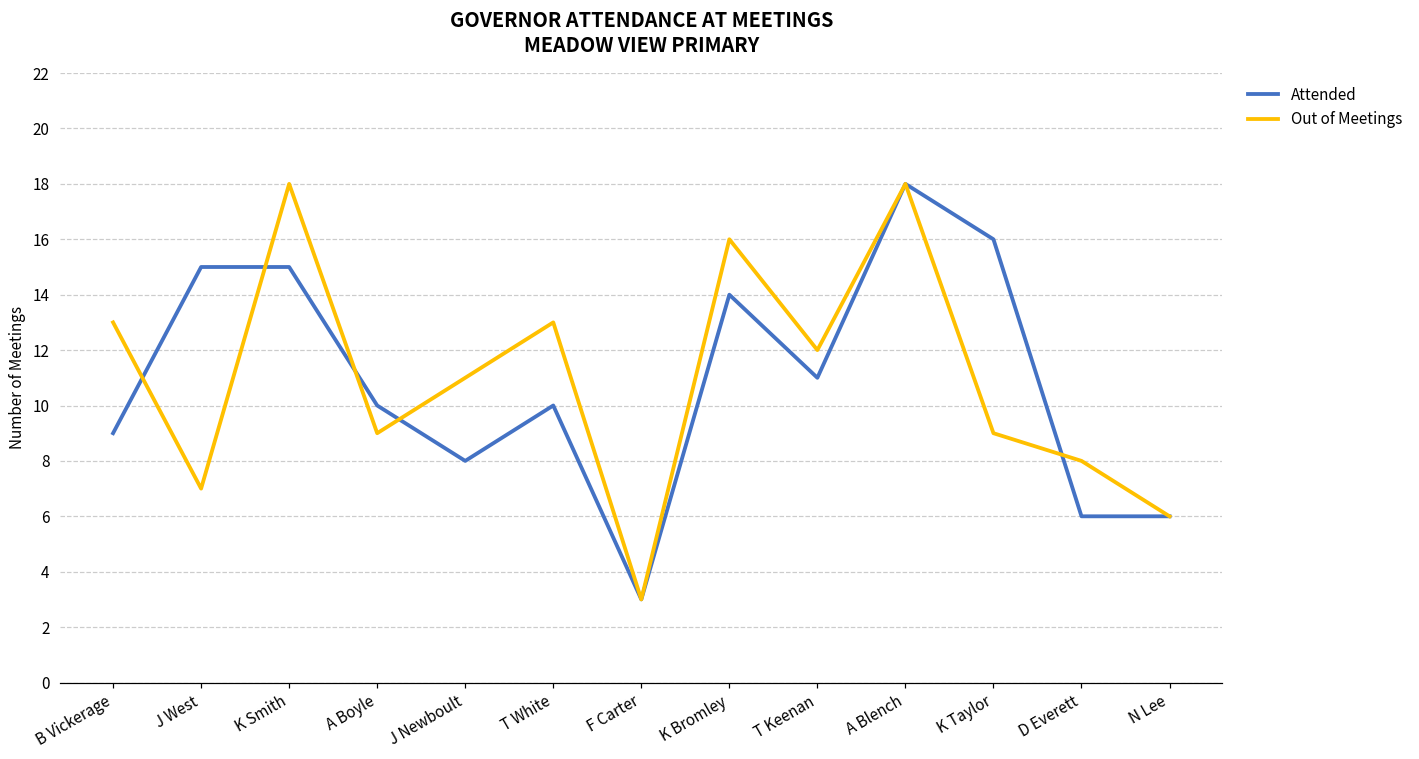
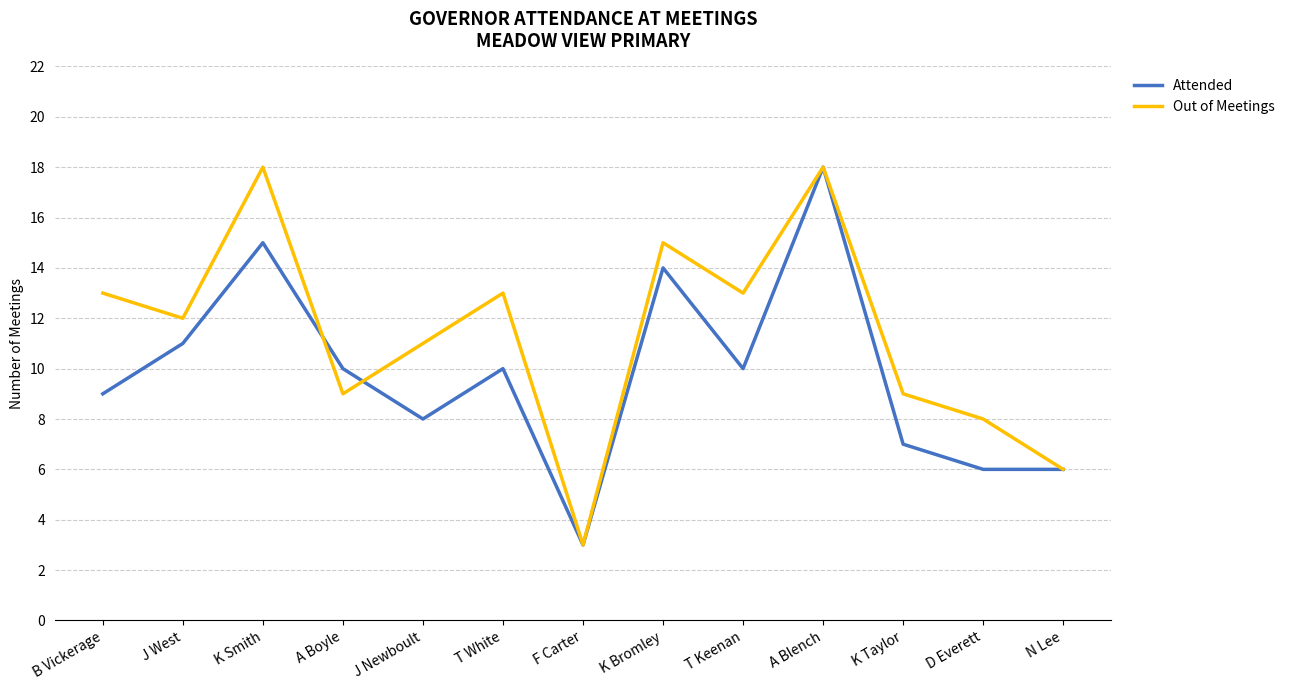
  {
    "Attended": {
      "B Vickerage": 9,
-     "J West": 15,
+     "J West": 11,
      "K Smith": 15,
      "A Boyle": 10,
      "J Newboult": 8,
      "T White": 10,
      "K Bromley": 14,
-     "T Keenan": 11,
-     "K Taylor": 16,
+     "T Keenan": 10,
+     "K Taylor": 7,
      "D Everett": 6
    },
    "Out of Meetings": {
      "B Vickerage": 13,
-     "J West": 7,
+     "J West": 12,
      "K Smith": 18,
      "A Boyle": 9,
      "J Newboult": 11,
      "T White": 13,
-     "K Bromley": 16,
-     "T Keenan": 12,
+     "K Bromley": 15,
+     "T Keenan": 13,
      "K Taylor": 9,
      "D Everett": 8
    }
  }
